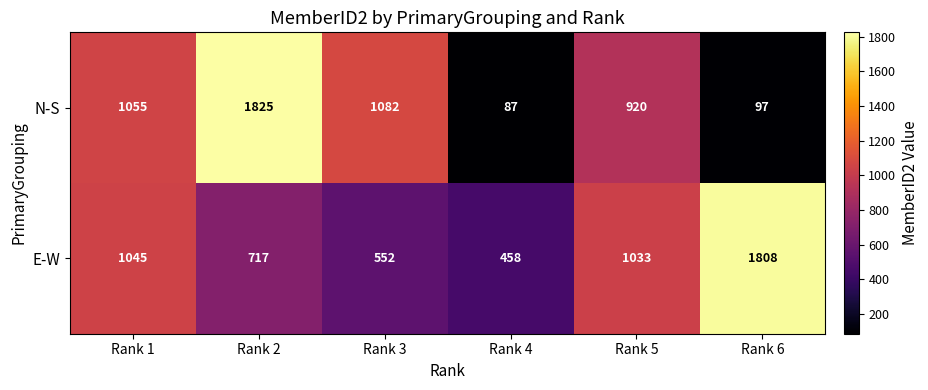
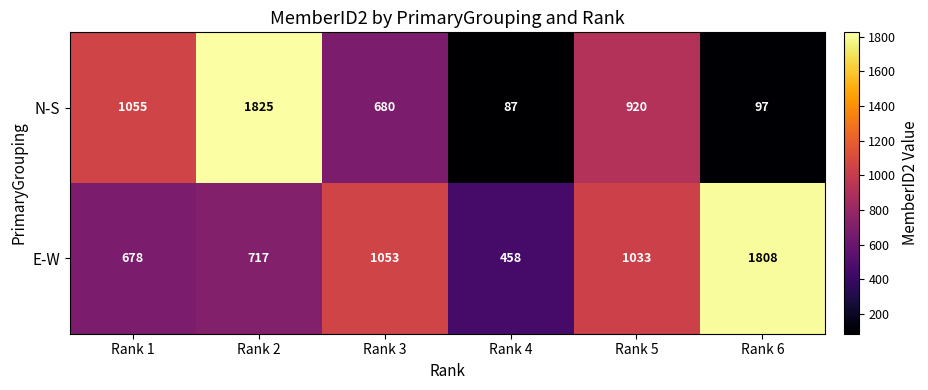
  {
    "N-S": {
      "Rank 1": 1055,
      "Rank 2": 1825,
-     "Rank 3": 1082,
+     "Rank 3": 680,
      "Rank 4": 87,
      "Rank 5": 920,
      "Rank 6": 97
    },
    "E-W": {
-     "Rank 1": 1045,
+     "Rank 1": 678,
      "Rank 2": 717,
-     "Rank 3": 552,
+     "Rank 3": 1053,
      "Rank 4": 458,
      "Rank 5": 1033,
      "Rank 6": 1808
    }
  }
